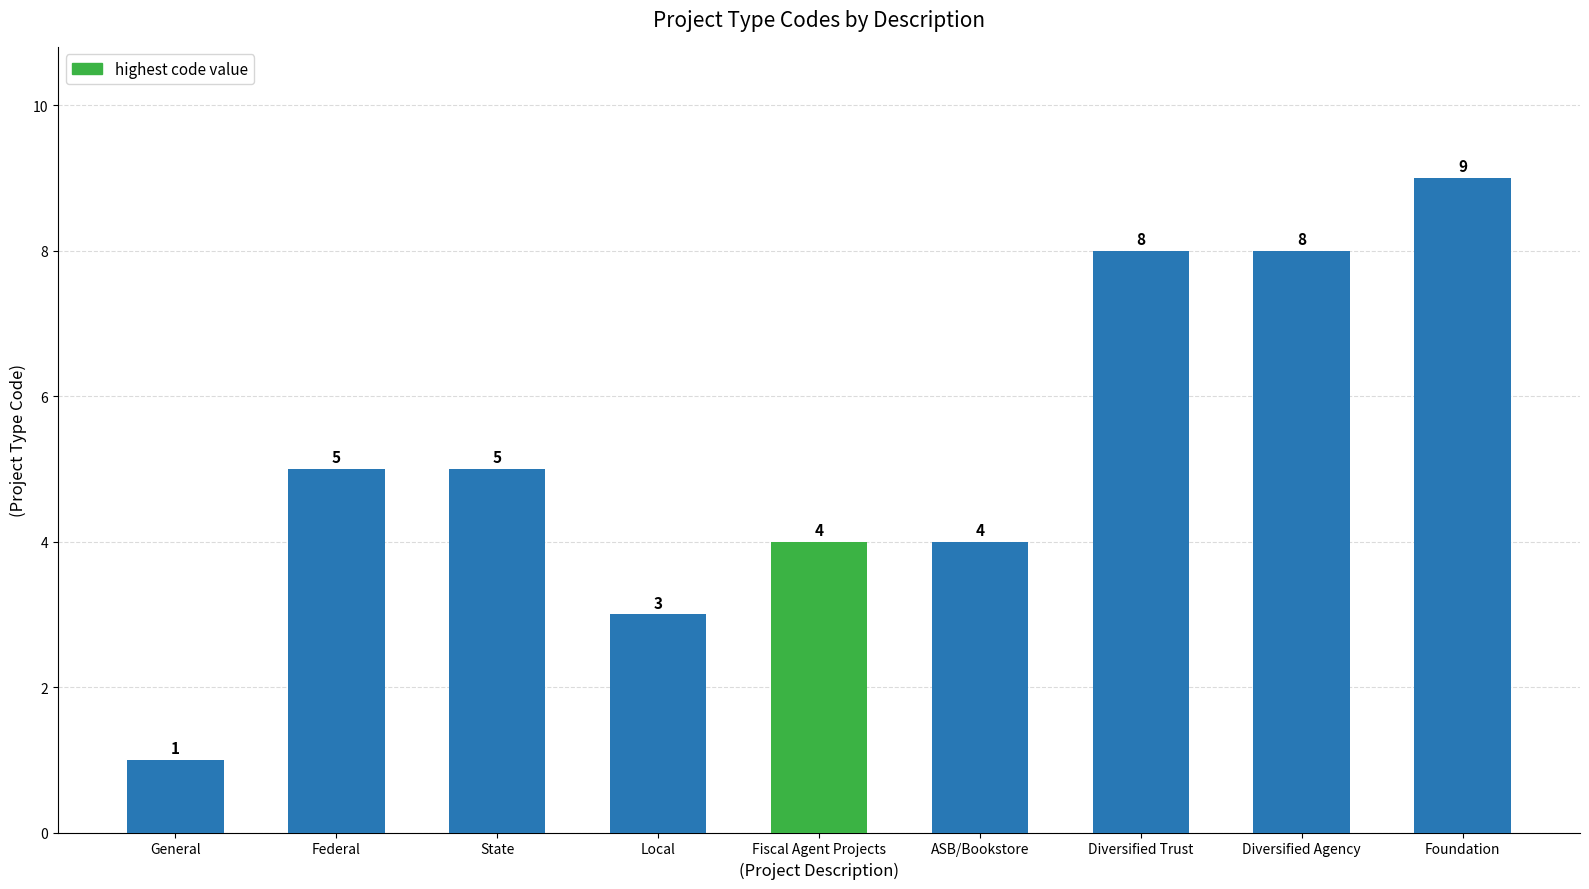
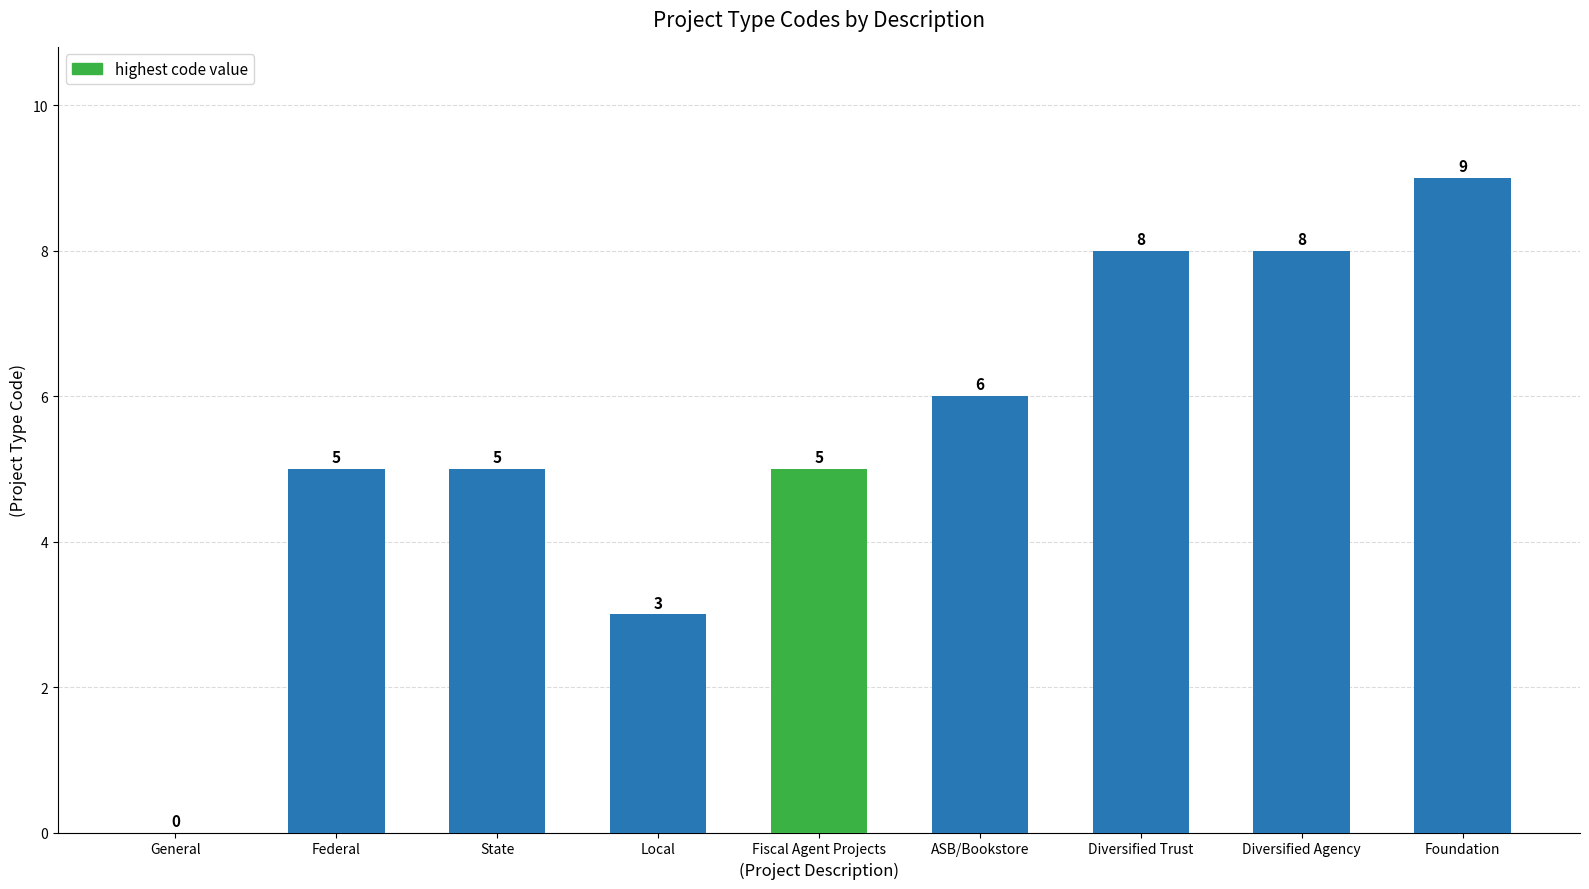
  {
-   "General": 1,
+   "General": 0,
    "Federal": 5,
    "State": 5,
    "Local": 3,
-   "Fiscal Agent Projects": 4,
-   "ASB/Bookstore": 4,
+   "Fiscal Agent Projects": 5,
+   "ASB/Bookstore": 6,
    "Diversified Trust": 8,
    "Diversified Agency": 8,
    "Foundation": 9
  }
